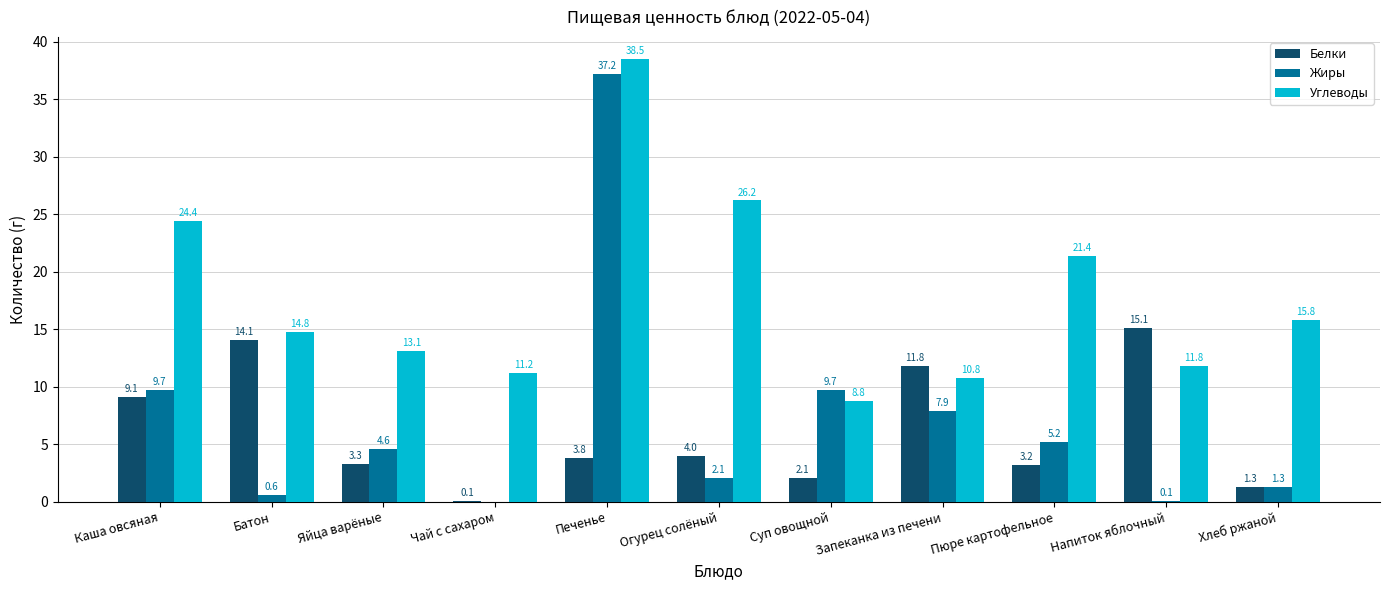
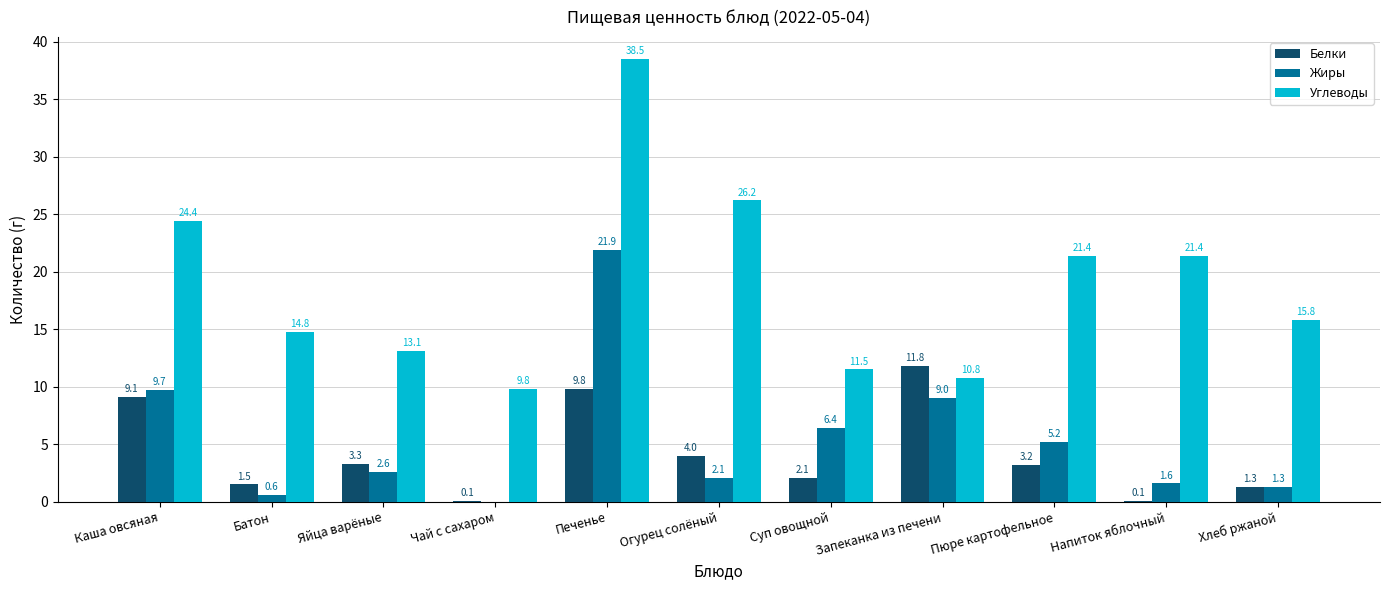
  {
    "Белки": {
      "Каша овсяная": 9.1,
-     "Батон": 14.1,
+     "Батон": 1.5,
      "Яйца варёные": 3.3,
      "Чай с сахаром": 0.1,
-     "Печенье": 3.8,
+     "Печенье": 9.8,
      "Огурец солёный": 4.0,
      "Суп овощной": 2.1,
      "Запеканка из печени": 11.8,
      "Пюре картофельное": 3.2,
-     "Напиток яблочный": 15.1,
+     "Напиток яблочный": 0.1,
      "Хлеб ржаной": 1.3
    },
    "Жиры": {
      "Каша овсяная": 9.7,
      "Батон": 0.6,
-     "Яйца варёные": 4.6,
-     "Печенье": 37.2,
+     "Яйца варёные": 2.6,
+     "Печенье": 21.9,
      "Огурец солёный": 2.1,
-     "Суп овощной": 9.7,
-     "Запеканка из печени": 7.9,
+     "Суп овощной": 6.4,
+     "Запеканка из печени": 9.0,
      "Пюре картофельное": 5.2,
-     "Напиток яблочный": 0.1,
+     "Напиток яблочный": 1.6,
      "Хлеб ржаной": 1.3
    },
    "Углеводы": {
      "Каша овсяная": 24.4,
      "Батон": 14.8,
      "Яйца варёные": 13.1,
-     "Чай с сахаром": 11.2,
+     "Чай с сахаром": 9.8,
      "Печенье": 38.5,
      "Огурец солёный": 26.2,
-     "Суп овощной": 8.8,
+     "Суп овощной": 11.5,
      "Запеканка из печени": 10.8,
      "Пюре картофельное": 21.4,
-     "Напиток яблочный": 11.8,
+     "Напиток яблочный": 21.4,
      "Хлеб ржаной": 15.8
    }
  }
